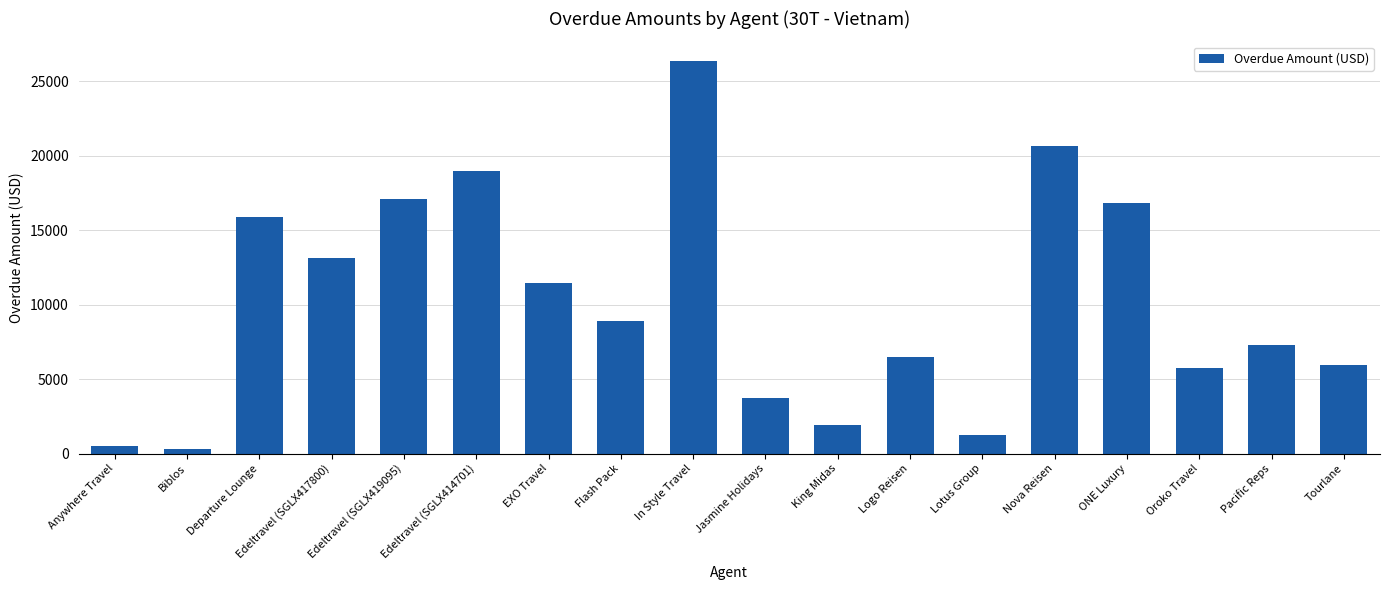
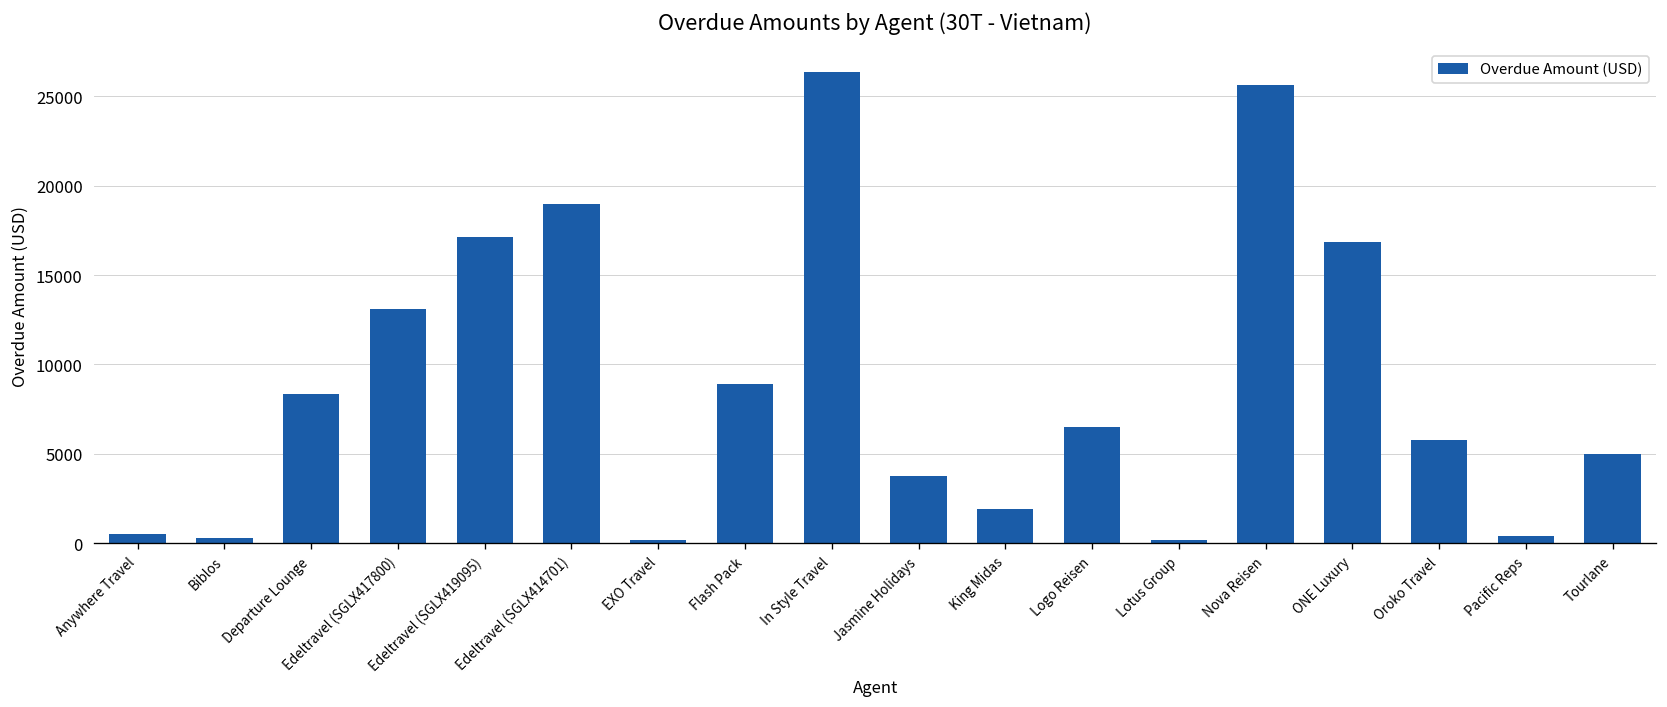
  {
    "Anywhere Travel": 500,
    "Biblos": 300,
-   "Departure Lounge": 15900,
+   "Departure Lounge": 8300,
    "Edeltravel (SGLX417800)": 13100,
    "Edeltravel (SGLX419095)": 17100,
    "Edeltravel (SGLX414701)": 19000,
-   "EXO Travel": 11500,
+   "EXO Travel": 200,
    "Flash Pack": 8900,
    "In Style Travel": 26300,
    "Jasmine Holidays": 3800,
    "King Midas": 1900,
    "Logo Reisen": 6500,
-   "Lotus Group": 1300,
-   "Nova Reisen": 20600,
+   "Lotus Group": 200,
+   "Nova Reisen": 25600,
    "ONE Luxury": 16800,
    "Oroko Travel": 5800,
-   "Pacific Reps": 7300,
-   "Tourlane": 5900
+   "Pacific Reps": 400,
+   "Tourlane": 5000
  }
